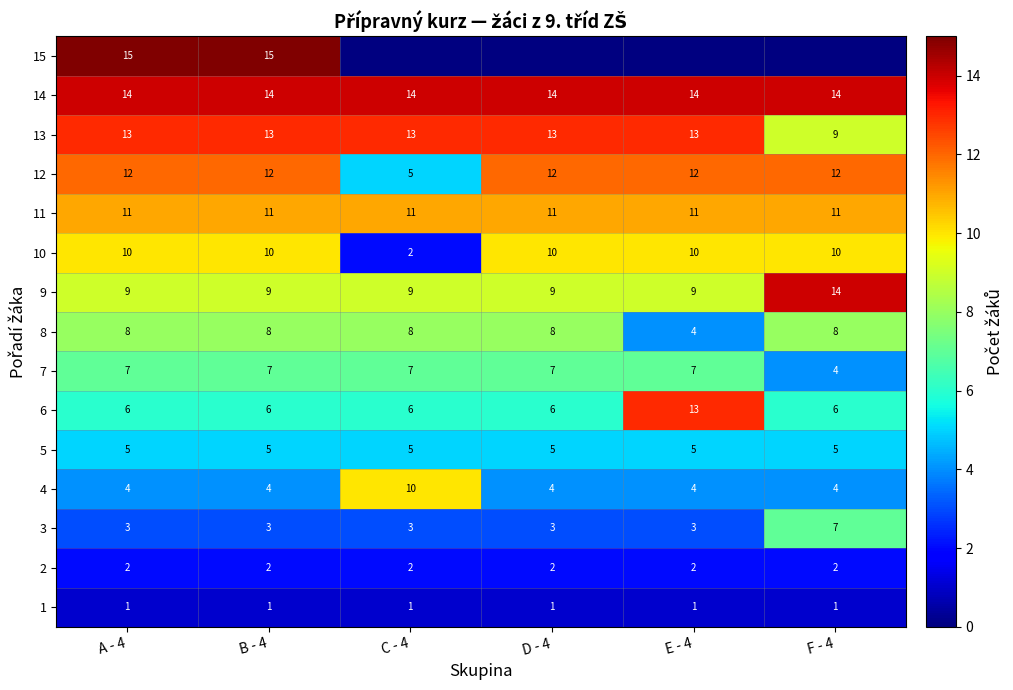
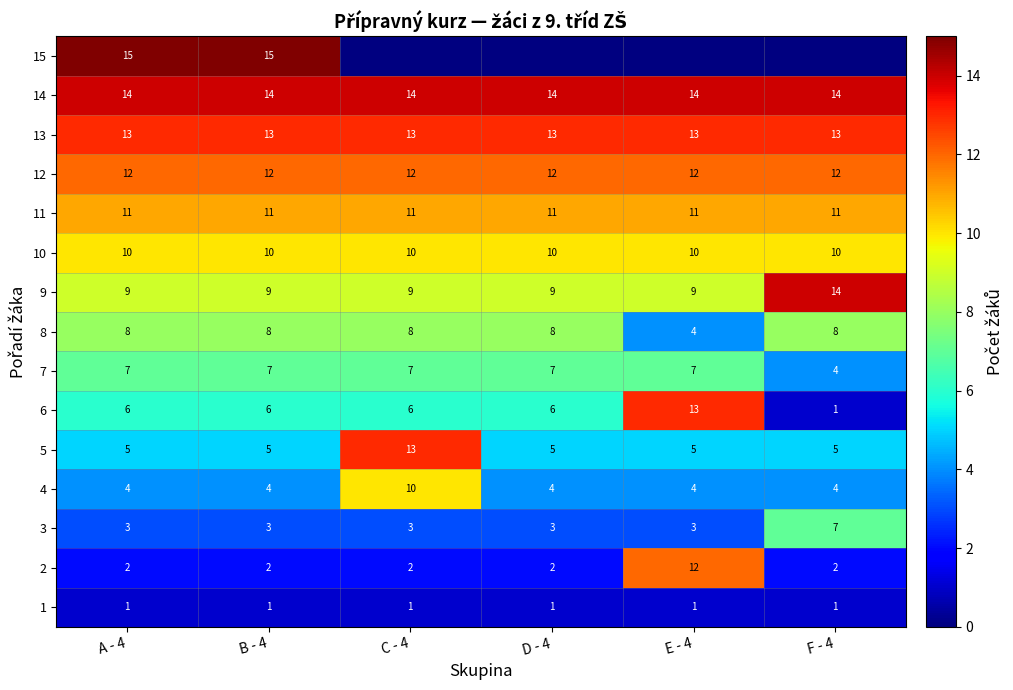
  {
    "15": {
      "A - 4": 15,
      "B - 4": 15
    },
    "14": {
      "A - 4": 14,
      "B - 4": 14,
      "C - 4": 14,
      "D - 4": 14,
      "E - 4": 14,
      "F - 4": 14
    },
    "13": {
      "A - 4": 13,
      "B - 4": 13,
      "C - 4": 13,
      "D - 4": 13,
      "E - 4": 13,
-     "F - 4": 9
+     "F - 4": 13
    },
    "12": {
      "A - 4": 12,
      "B - 4": 12,
-     "C - 4": 5,
+     "C - 4": 12,
      "D - 4": 12,
      "E - 4": 12,
      "F - 4": 12
    },
    "11": {
      "A - 4": 11,
      "B - 4": 11,
      "C - 4": 11,
      "D - 4": 11,
      "E - 4": 11,
      "F - 4": 11
    },
    "10": {
      "A - 4": 10,
      "B - 4": 10,
-     "C - 4": 2,
+     "C - 4": 10,
      "D - 4": 10,
      "E - 4": 10,
      "F - 4": 10
    },
    "9": {
      "A - 4": 9,
      "B - 4": 9,
      "C - 4": 9,
      "D - 4": 9,
      "E - 4": 9,
      "F - 4": 14
    },
    "8": {
      "A - 4": 8,
      "B - 4": 8,
      "C - 4": 8,
      "D - 4": 8,
      "E - 4": 4,
      "F - 4": 8
    },
    "7": {
      "A - 4": 7,
      "B - 4": 7,
      "C - 4": 7,
      "D - 4": 7,
      "E - 4": 7,
      "F - 4": 4
    },
    "6": {
      "A - 4": 6,
      "B - 4": 6,
      "C - 4": 6,
      "D - 4": 6,
      "E - 4": 13,
-     "F - 4": 6
+     "F - 4": 1
    },
    "5": {
      "A - 4": 5,
      "B - 4": 5,
-     "C - 4": 5,
+     "C - 4": 13,
      "D - 4": 5,
      "E - 4": 5,
      "F - 4": 5
    },
    "4": {
      "A - 4": 4,
      "B - 4": 4,
      "C - 4": 10,
      "D - 4": 4,
      "E - 4": 4,
      "F - 4": 4
    },
    "3": {
      "A - 4": 3,
      "B - 4": 3,
      "C - 4": 3,
      "D - 4": 3,
      "E - 4": 3,
      "F - 4": 7
    },
    "2": {
      "A - 4": 2,
      "B - 4": 2,
      "C - 4": 2,
      "D - 4": 2,
-     "E - 4": 2,
+     "E - 4": 12,
      "F - 4": 2
    },
    "1": {
      "A - 4": 1,
      "B - 4": 1,
      "C - 4": 1,
      "D - 4": 1,
      "E - 4": 1,
      "F - 4": 1
    }
  }
